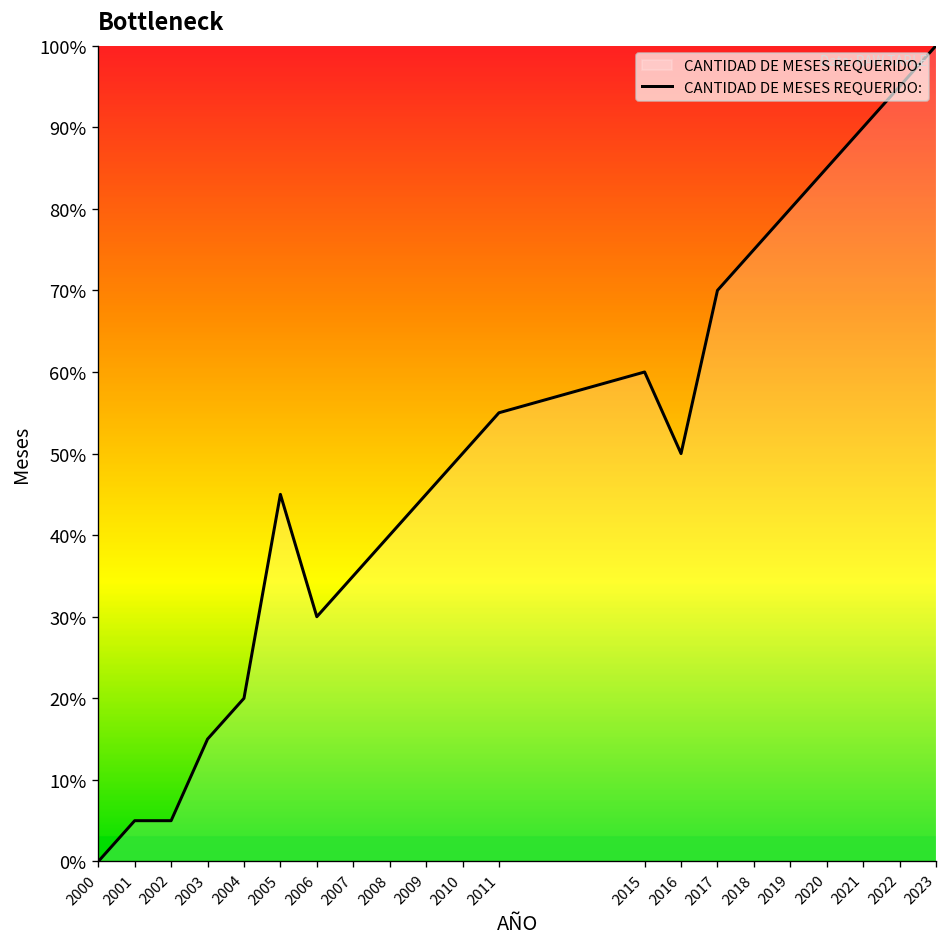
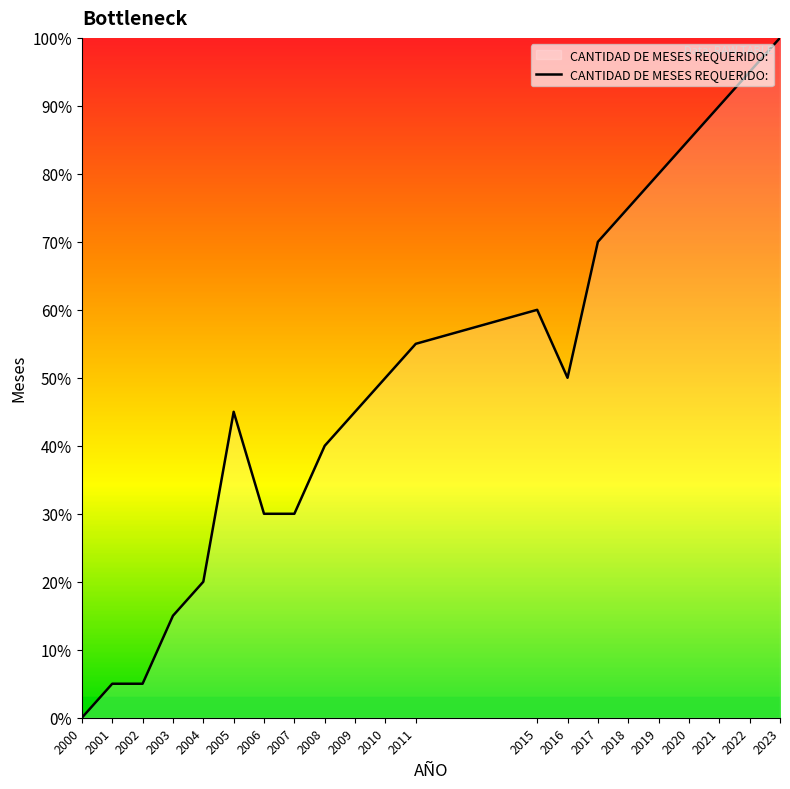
  {
    "2001": "5%",
    "2002": "5%",
    "2003": "15%",
    "2004": "20%",
    "2005": "45%",
    "2006": "30%",
-   "2007": "35%",
+   "2007": "30%",
    "2008": "40%",
    "2009": "45%",
    "2010": "50%",
    "2011": "55%",
    "2015": "60%",
    "2016": "50%",
    "2017": "70%",
    "2018": "75%",
    "2019": "80%",
    "2020": "85%",
    "2021": "90%",
    "2023": "100%"
  }
